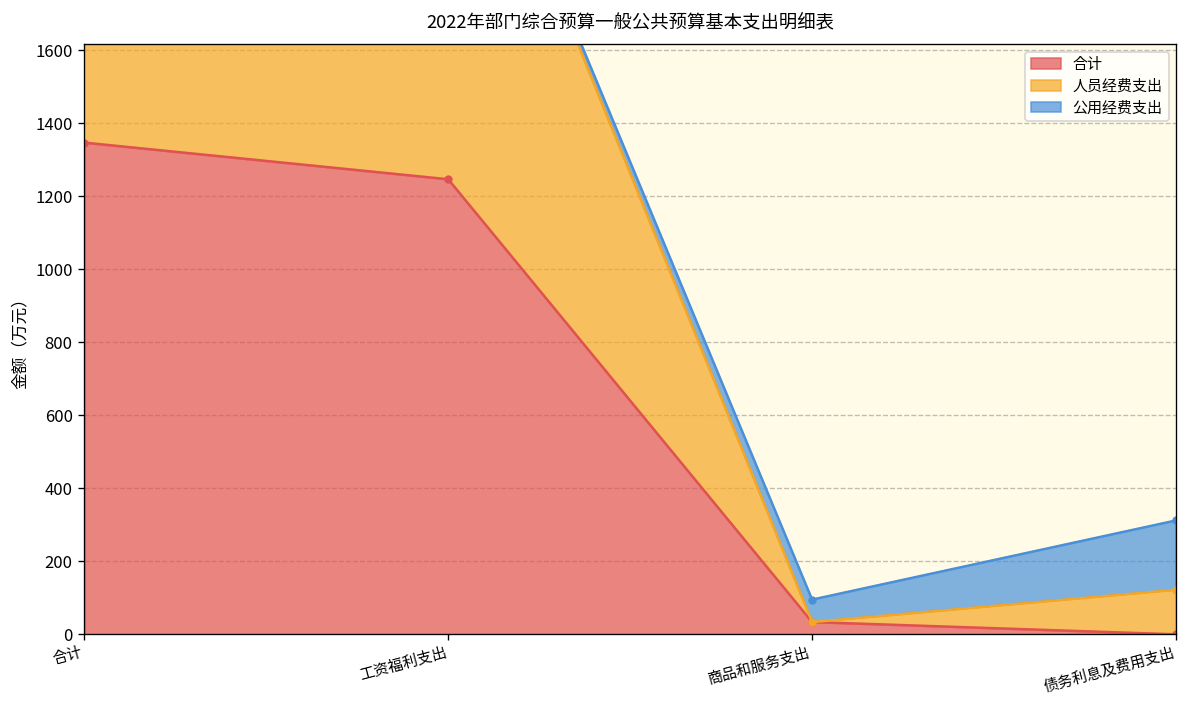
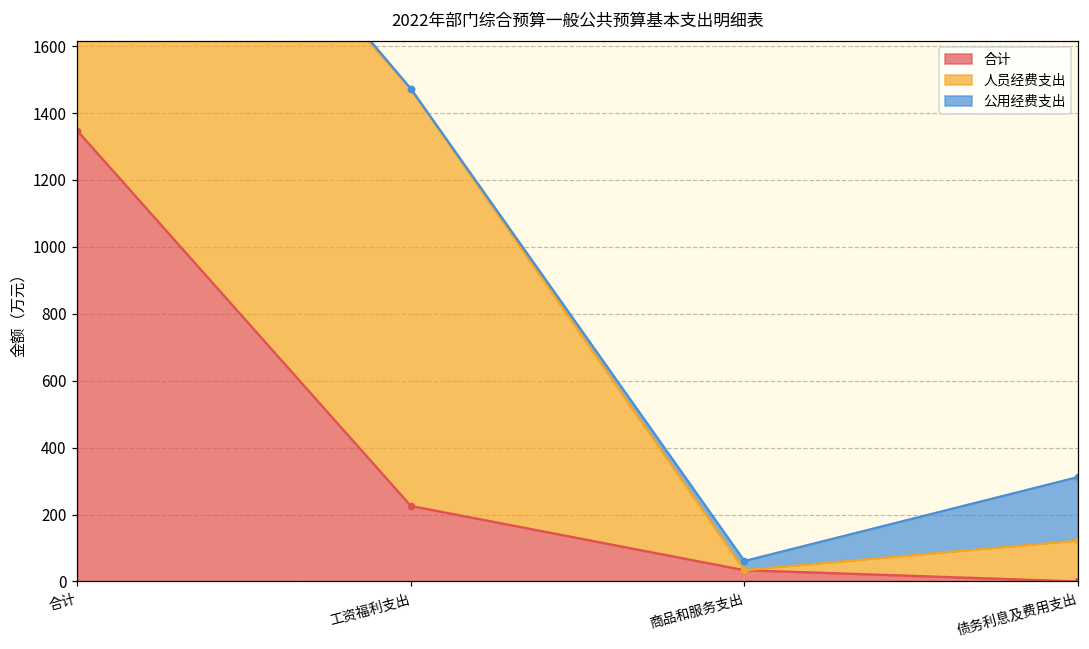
  {
    "合计": {
      "合计": 1350,
-     "工资福利支出": 1250,
+     "工资福利支出": 230,
      "债务利息及费用支出": 0
    },
    "人员经费支出": {
      "债务利息及费用支出": 120
    },
    "公用经费支出": {
-     "商品和服务支出": 60,
+     "商品和服务支出": 30,
      "债务利息及费用支出": 190
    }
  }
